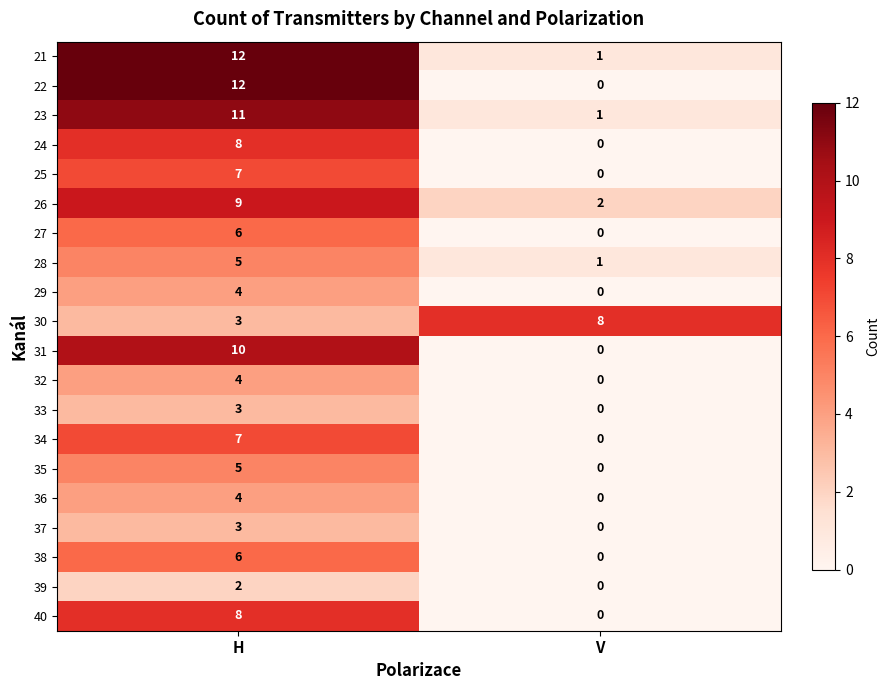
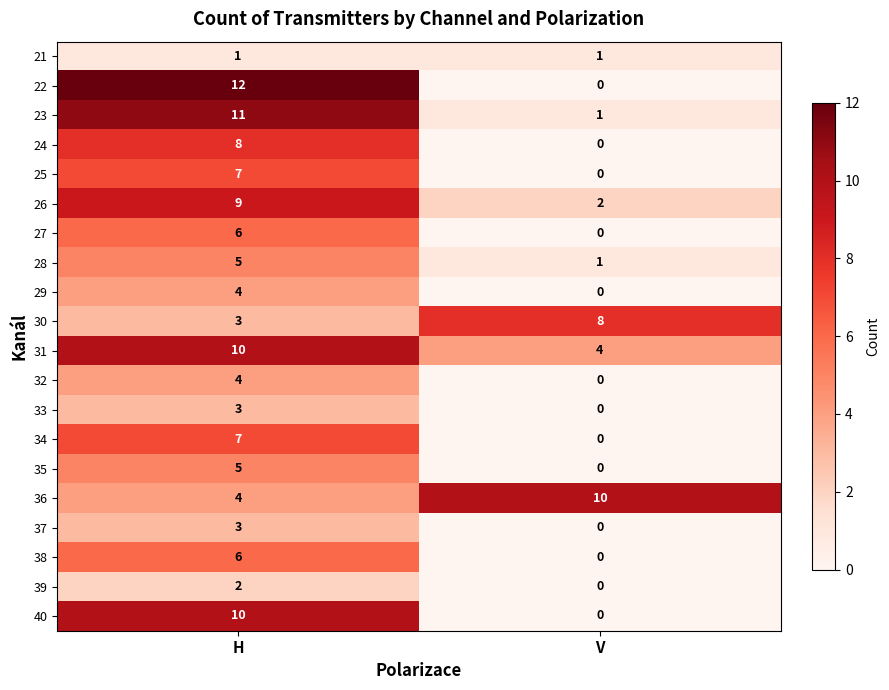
  {
    "21": {
-     "H": 12,
+     "H": 1,
      "V": 1
    },
    "22": {
      "H": 12,
      "V": 0
    },
    "23": {
      "H": 11,
      "V": 1
    },
    "24": {
      "H": 8,
      "V": 0
    },
    "25": {
      "H": 7,
      "V": 0
    },
    "26": {
      "H": 9,
      "V": 2
    },
    "27": {
      "H": 6,
      "V": 0
    },
    "28": {
      "H": 5,
      "V": 1
    },
    "29": {
      "H": 4,
      "V": 0
    },
    "30": {
      "H": 3,
      "V": 8
    },
    "31": {
      "H": 10,
-     "V": 0
+     "V": 4
    },
    "32": {
      "H": 4,
      "V": 0
    },
    "33": {
      "H": 3,
      "V": 0
    },
    "34": {
      "H": 7,
      "V": 0
    },
    "35": {
      "H": 5,
      "V": 0
    },
    "36": {
      "H": 4,
-     "V": 0
+     "V": 10
    },
    "37": {
      "H": 3,
      "V": 0
    },
    "38": {
      "H": 6,
      "V": 0
    },
    "39": {
      "H": 2,
      "V": 0
    },
    "40": {
-     "H": 8,
+     "H": 10,
      "V": 0
    }
  }
